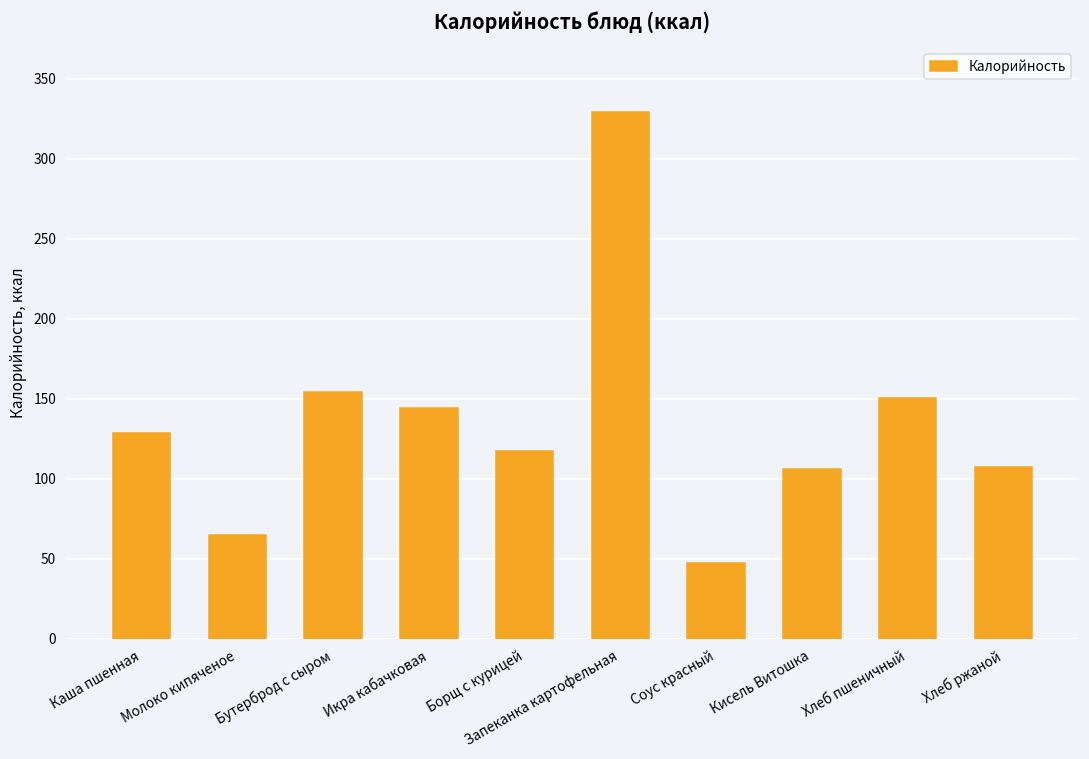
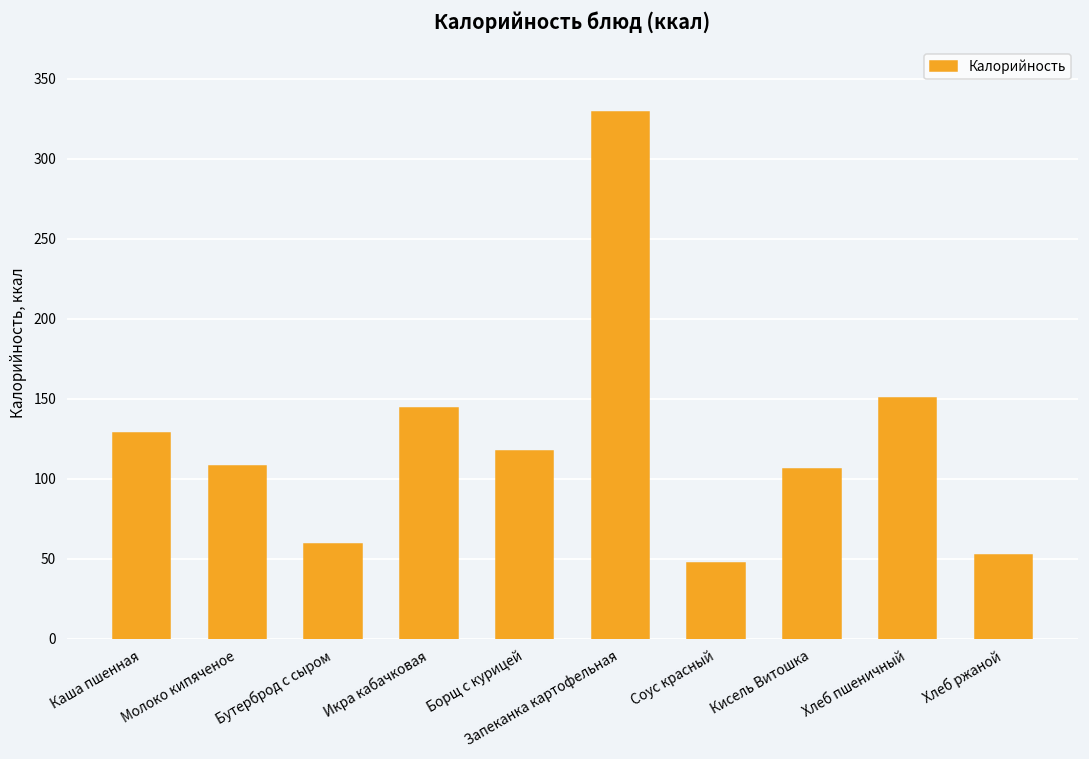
  {
    "Каша пшенная": 129,
-   "Молоко кипяченое": 65,
-   "Бутерброд с сыром": 154,
+   "Молоко кипяченое": 108,
+   "Бутерброд с сыром": 59,
    "Икра кабачковая": 144,
    "Борщ с курицей": 117,
    "Запеканка картофельная": 330,
    "Соус красный": 47,
    "Кисель Витошка": 106,
    "Хлеб пшеничный": 150,
-   "Хлеб ржаной": 107
+   "Хлеб ржаной": 52
  }
